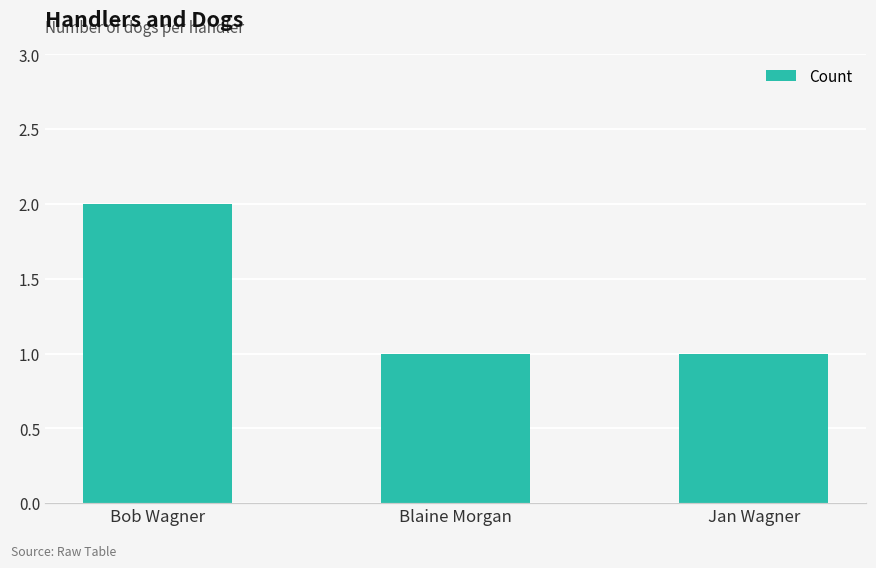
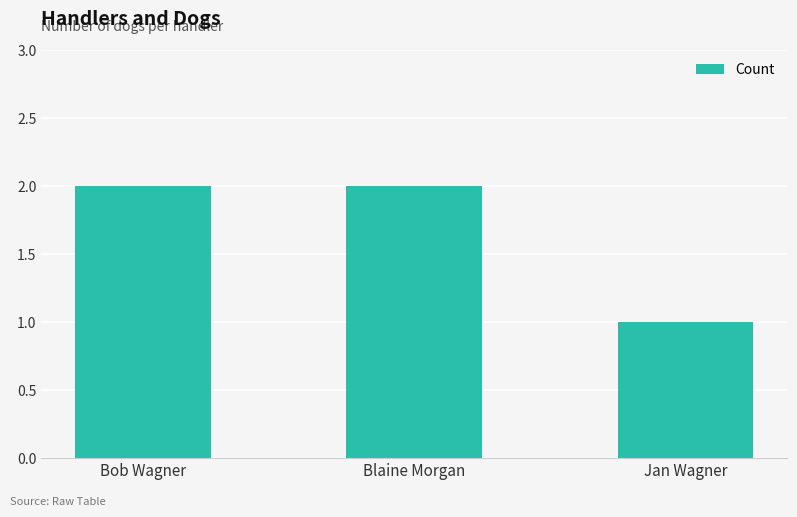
  {
    "Bob Wagner": 2,
-   "Blaine Morgan": 1,
+   "Blaine Morgan": 2,
    "Jan Wagner": 1
  }
